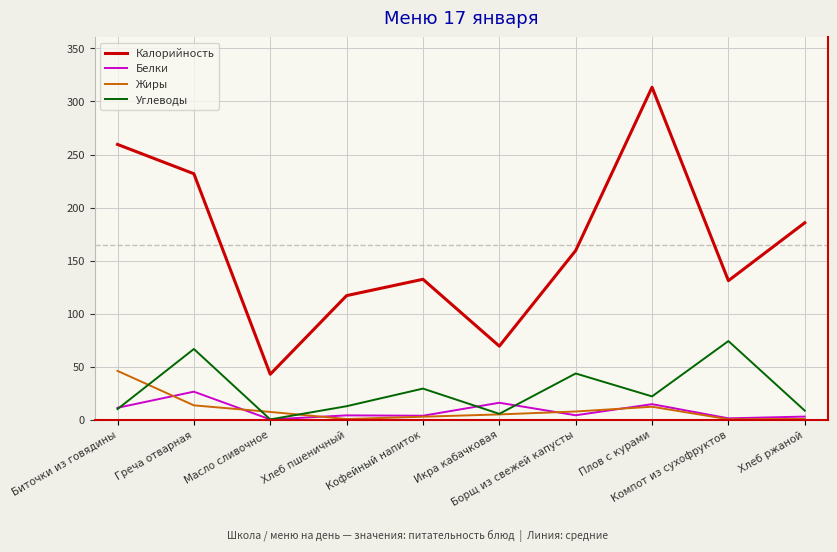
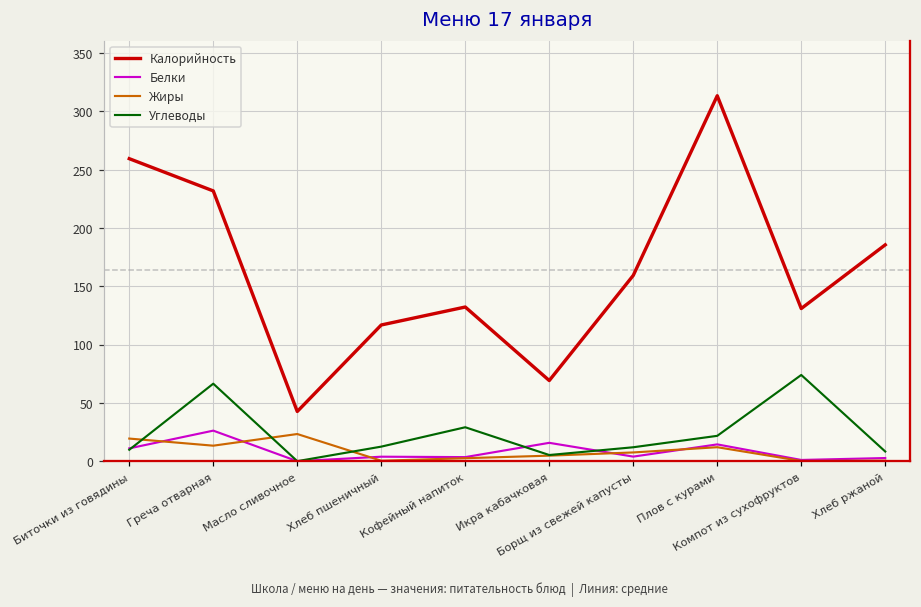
  {
    "Калорийность": {
      "Биточки из говядины": 260,
      "Греча отварная": 232,
      "Масло сливочное": 43,
      "Хлеб пшеничный": 117,
      "Кофейный напиток": 132,
      "Икра кабачковая": 69,
      "Борщ из свежей капусты": 159,
      "Плов с курами": 313,
      "Компот из сухофруктов": 131,
      "Хлеб ржаной": 186
    },
    "Белки": {
      "Греча отварная": 26,
      "Хлеб пшеничный": 4,
      "Икра кабачковая": 16,
      "Борщ из свежей капусты": 4
    },
    "Жиры": {
-     "Биточки из говядины": 46,
+     "Биточки из говядины": 20,
      "Греча отварная": 13,
-     "Масло сливочное": 7,
+     "Масло сливочное": 23,
      "Хлеб пшеничный": 1,
      "Борщ из свежей капусты": 8
    },
    "Углеводы": {
      "Греча отварная": 67,
      "Хлеб пшеничный": 13,
      "Кофейный напиток": 29,
-     "Борщ из свежей капусты": 43,
+     "Борщ из свежей капусты": 12,
      "Плов с курами": 22,
      "Компот из сухофруктов": 74,
      "Хлеб ржаной": 8
    }
  }
